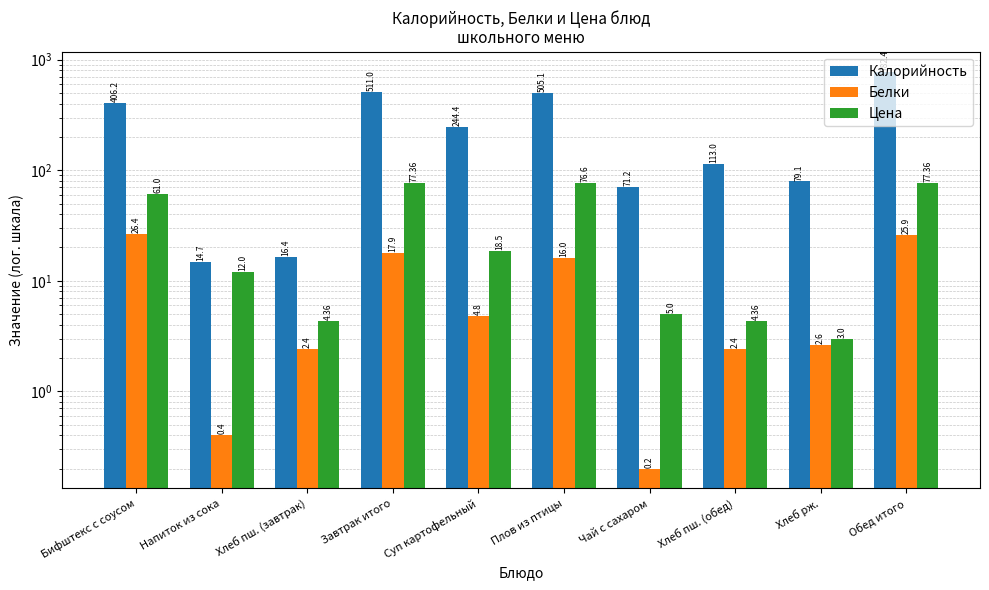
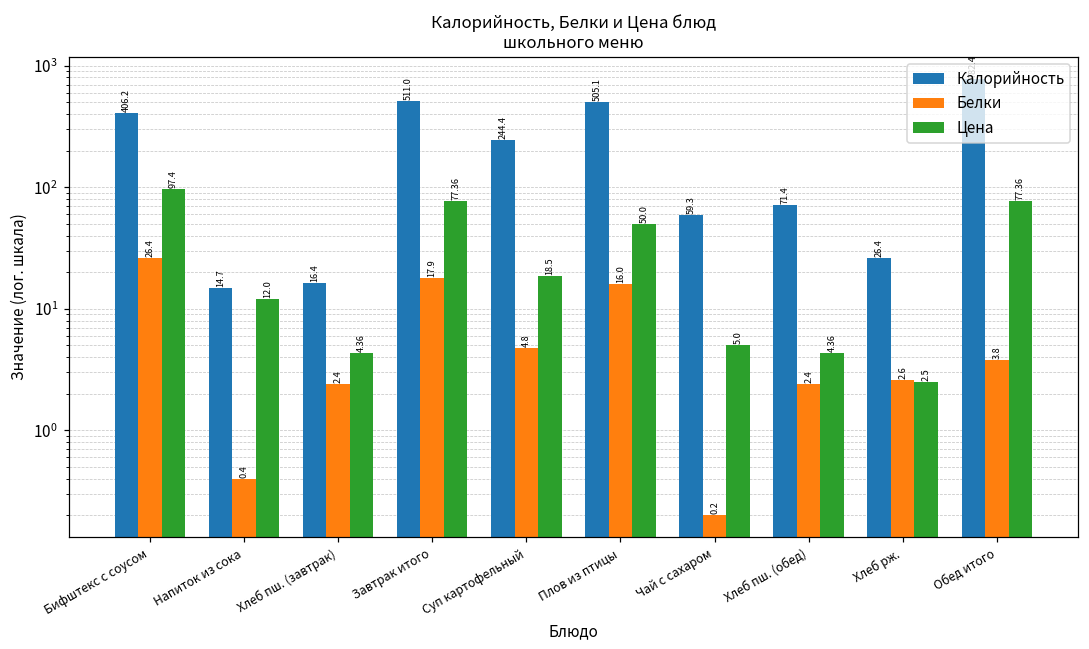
  {
    "Калорийность": {
      "Бифштекс с соусом": 406.2,
      "Напиток из сока": 14.7,
      "Хлеб пш. (завтрак)": 16.4,
      "Завтрак итого": 511.0,
      "Суп картофельный": 244.4,
      "Плов из птицы": 505.1,
-     "Чай с сахаром": 71.2,
-     "Хлеб пш. (обед)": 113.0,
-     "Хлеб рж.": 79.1
+     "Чай с сахаром": 59.3,
+     "Хлеб пш. (обед)": 71.4,
+     "Хлеб рж.": 26.4
    },
    "Белки": {
      "Бифштекс с соусом": 26.4,
      "Напиток из сока": 0.4,
      "Хлеб пш. (завтрак)": 2.4,
      "Завтрак итого": 17.9,
      "Суп картофельный": 4.8,
      "Плов из птицы": 16.0,
      "Чай с сахаром": 0.2,
      "Хлеб пш. (обед)": 2.4,
      "Хлеб рж.": 2.6,
-     "Обед итого": 25.9
+     "Обед итого": 3.8
    },
    "Цена": {
-     "Бифштекс с соусом": 61.0,
+     "Бифштекс с соусом": 97.4,
      "Напиток из сока": 12.0,
      "Хлеб пш. (завтрак)": 4.36,
      "Завтрак итого": 77.36,
      "Суп картофельный": 18.5,
-     "Плов из птицы": 76.6,
+     "Плов из птицы": 50.0,
      "Чай с сахаром": 5.0,
      "Хлеб пш. (обед)": 4.36,
-     "Хлеб рж.": 3.0,
+     "Хлеб рж.": 2.5,
      "Обед итого": 77.36
    }
  }
